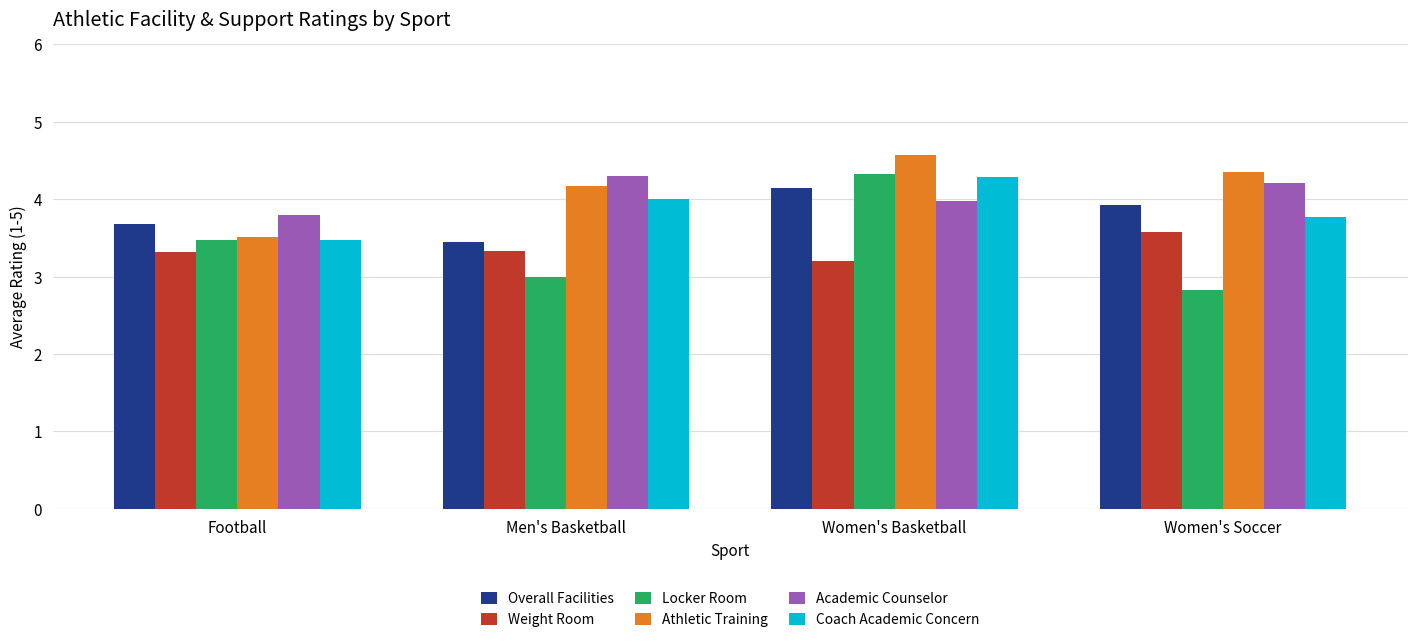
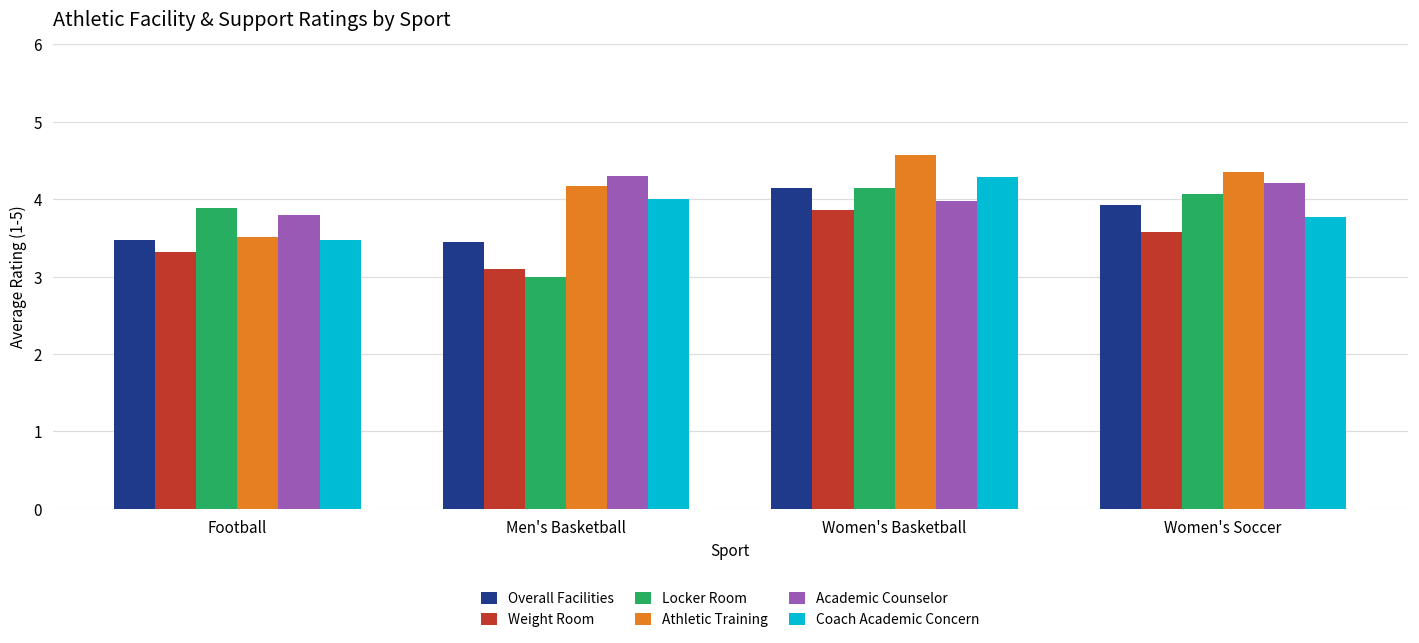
  {
    "Overall Facilities": {
-     "Football": 3.7,
+     "Football": 3.5,
      "Men's Basketball": 3.5,
      "Women's Basketball": 4.1,
      "Women's Soccer": 3.9
    },
    "Weight Room": {
      "Football": 3.3,
-     "Men's Basketball": 3.3,
-     "Women's Basketball": 3.2,
+     "Men's Basketball": 3.1,
+     "Women's Basketball": 3.9,
      "Women's Soccer": 3.6
    },
    "Locker Room": {
-     "Football": 3.5,
+     "Football": 3.9,
      "Men's Basketball": 3.0,
-     "Women's Basketball": 4.3,
-     "Women's Soccer": 2.8
+     "Women's Basketball": 4.1,
+     "Women's Soccer": 4.1
    },
    "Athletic Training": {
      "Football": 3.5,
      "Men's Basketball": 4.2,
      "Women's Basketball": 4.6,
      "Women's Soccer": 4.4
    },
    "Academic Counselor": {
      "Football": 3.8,
      "Men's Basketball": 4.3,
      "Women's Basketball": 4.0,
      "Women's Soccer": 4.2
    },
    "Coach Academic Concern": {
      "Football": 3.5,
      "Men's Basketball": 4.0,
      "Women's Basketball": 4.3,
      "Women's Soccer": 3.8
    }
  }
